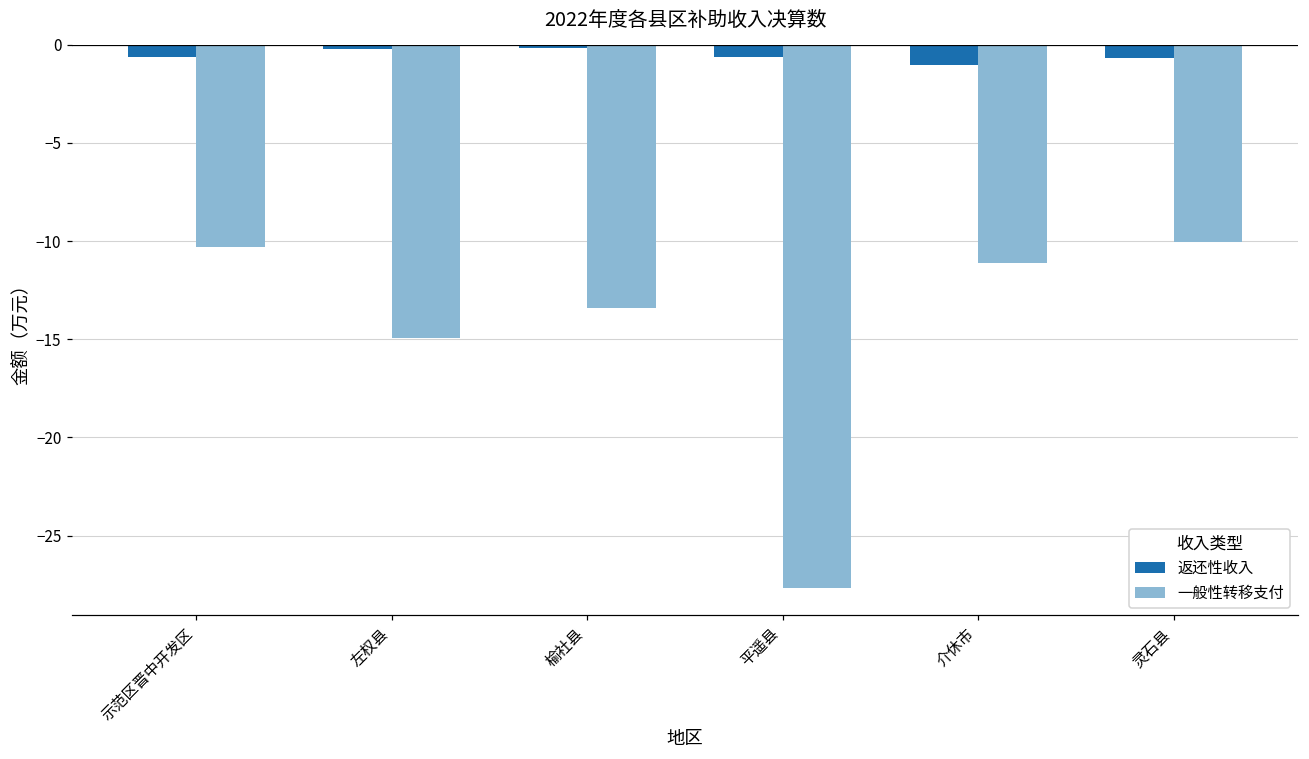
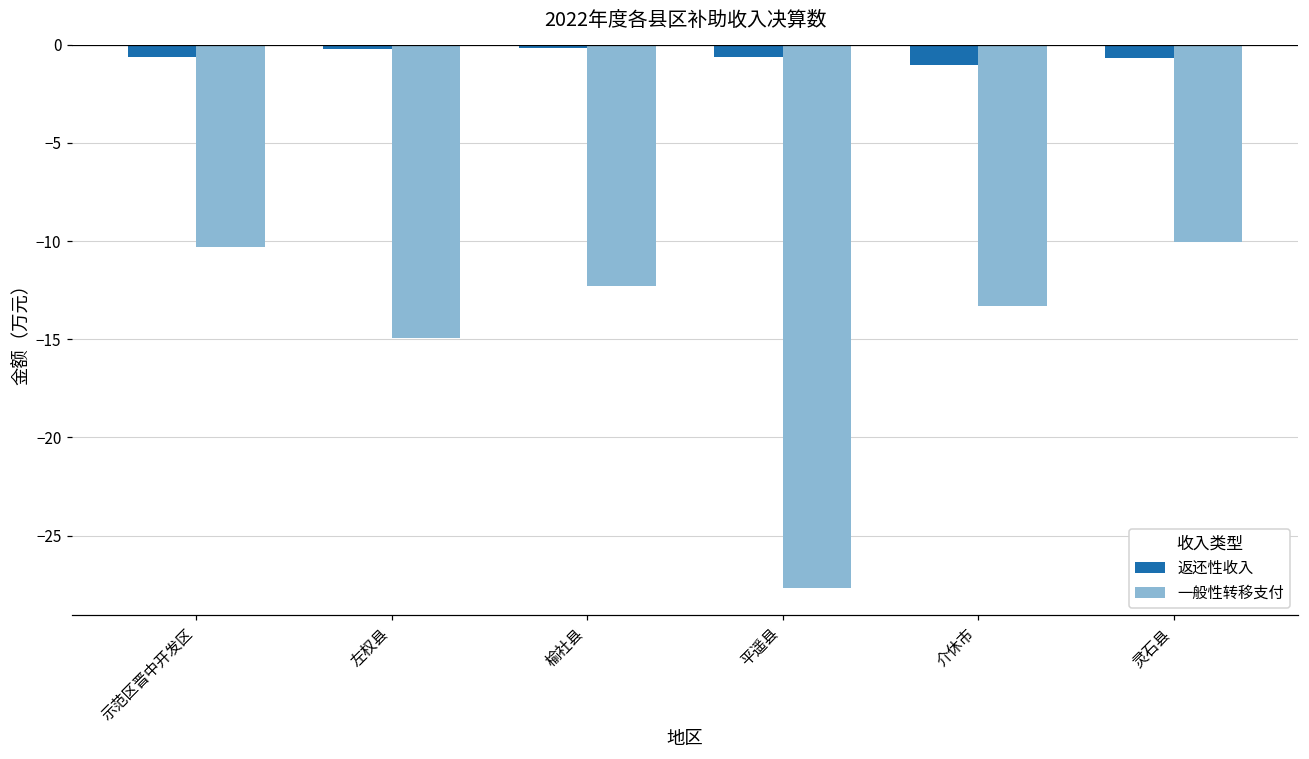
  {
    "返还性收入": {
      "示范区晋中开发区": -0.6,
      "左权县": -0.2,
      "榆社县": -0.1,
      "平遥县": -0.6,
      "介休市": -1.0,
      "灵石县": -0.7
    },
    "一般性转移支付": {
      "示范区晋中开发区": -10.3,
      "左权县": -14.9,
-     "榆社县": -13.4,
+     "榆社县": -12.3,
      "平遥县": -27.7,
-     "介休市": -11.1,
+     "介休市": -13.3,
      "灵石县": -10.1
    }
  }
